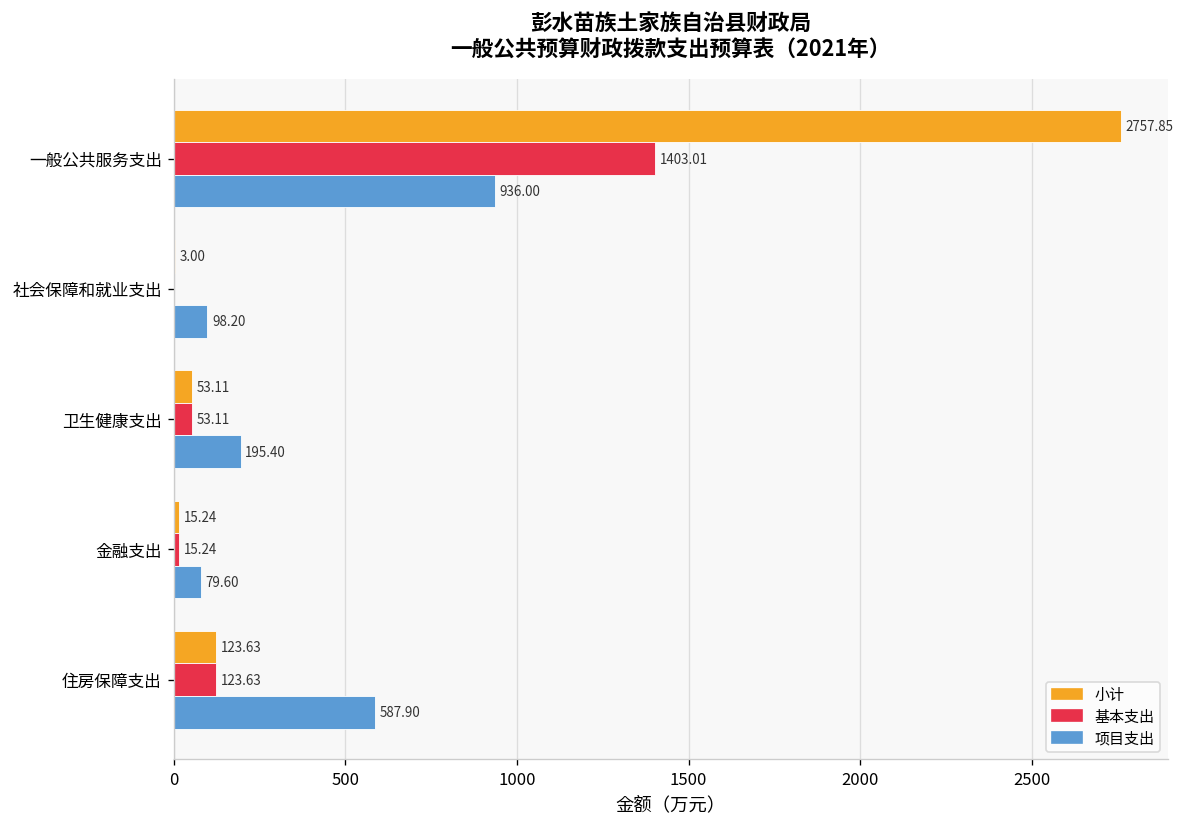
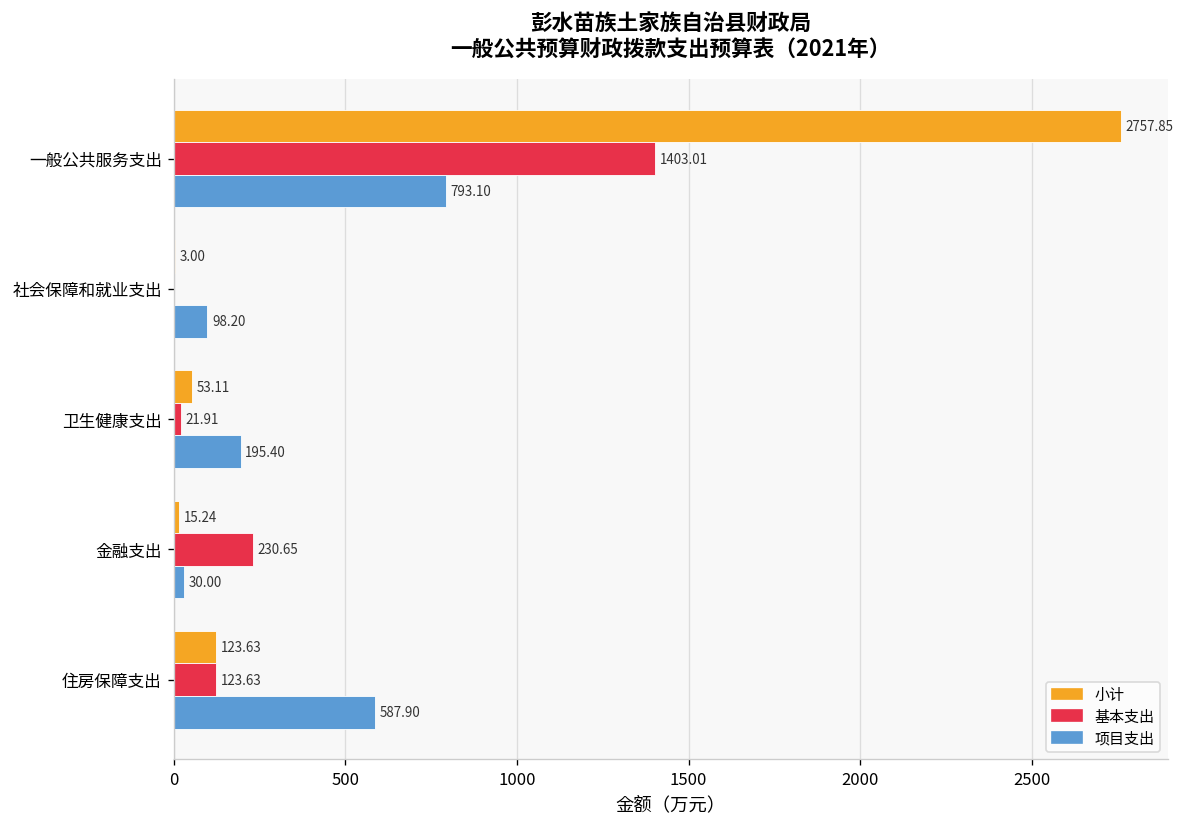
  {
    "小计": {
      "一般公共服务支出": 2757.85,
      "社会保障和就业支出": 3.00,
      "卫生健康支出": 53.11,
      "金融支出": 15.24,
      "住房保障支出": 123.63
    },
    "基本支出": {
      "一般公共服务支出": 1403.01,
-     "卫生健康支出": 53.11,
-     "金融支出": 15.24,
+     "卫生健康支出": 21.91,
+     "金融支出": 230.65,
      "住房保障支出": 123.63
    },
    "项目支出": {
-     "一般公共服务支出": 936.00,
+     "一般公共服务支出": 793.10,
      "社会保障和就业支出": 98.20,
      "卫生健康支出": 195.40,
-     "金融支出": 79.60,
+     "金融支出": 30.00,
      "住房保障支出": 587.90
    }
  }
